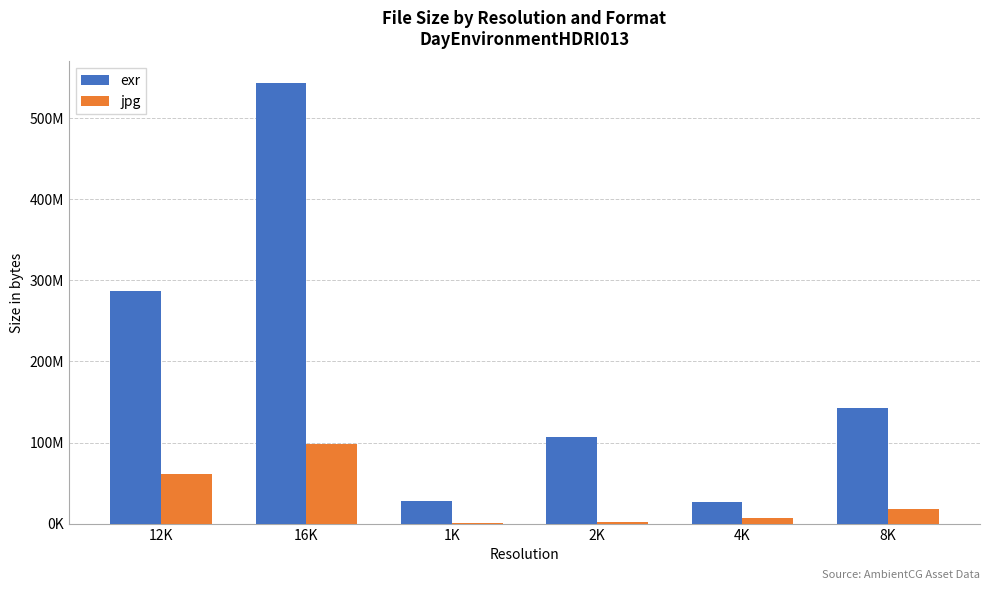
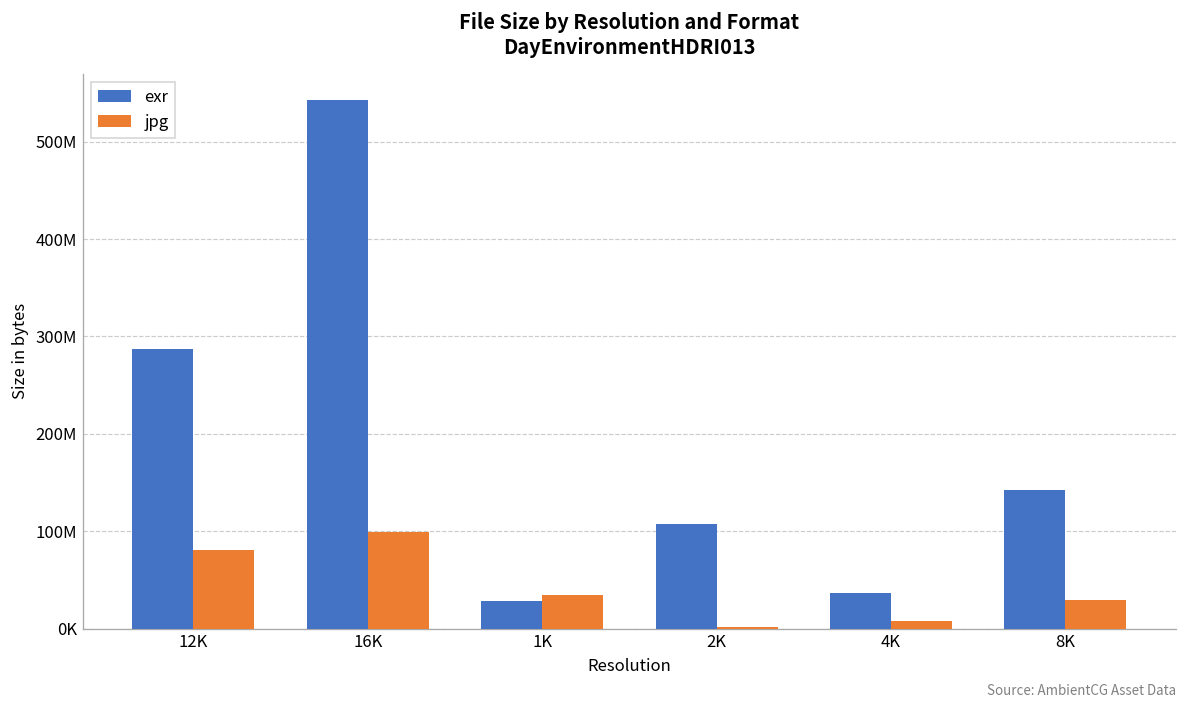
  {
    "exr": {
      "12K": 290000000,
      "16K": 540000000,
      "1K": 30000000,
      "2K": 110000000,
-     "4K": 30000000,
+     "4K": 40000000,
      "8K": 140000000
    },
    "jpg": {
-     "12K": 60000000,
+     "12K": 80000000,
      "16K": 100000000,
-     "1K": 0,
+     "1K": 30000000,
      "4K": 10000000,
-     "8K": 20000000
+     "8K": 30000000
    }
  }
